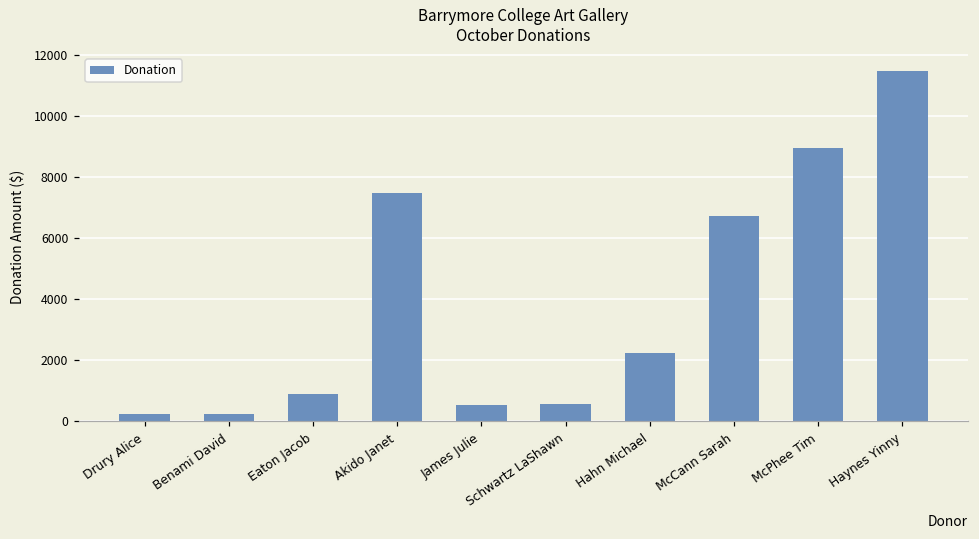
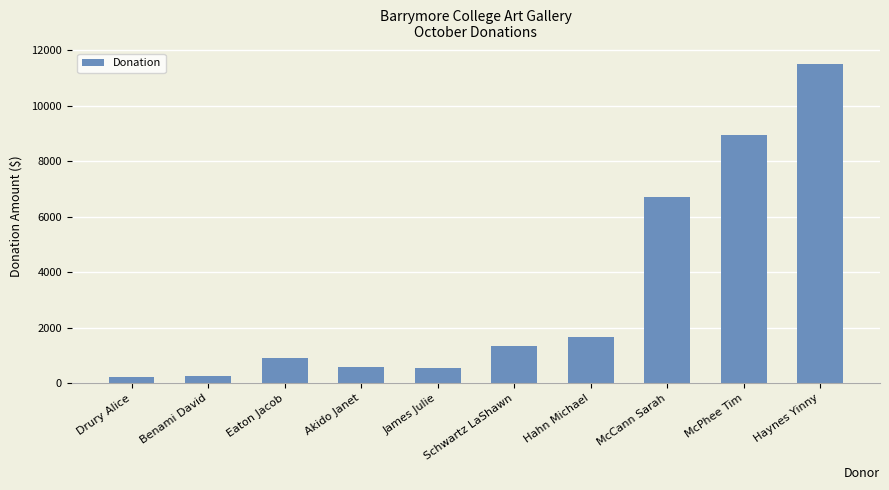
  {
    "Drury Alice": 200,
    "Benami David": 300,
    "Eaton Jacob": 900,
-   "Akido Janet": 7500,
+   "Akido Janet": 600,
    "James Julie": 500,
-   "Schwartz LaShawn": 600,
-   "Hahn Michael": 2300,
+   "Schwartz LaShawn": 1400,
+   "Hahn Michael": 1700,
    "McCann Sarah": 6700,
    "McPhee Tim": 9000,
    "Haynes Yinny": 11500
  }
